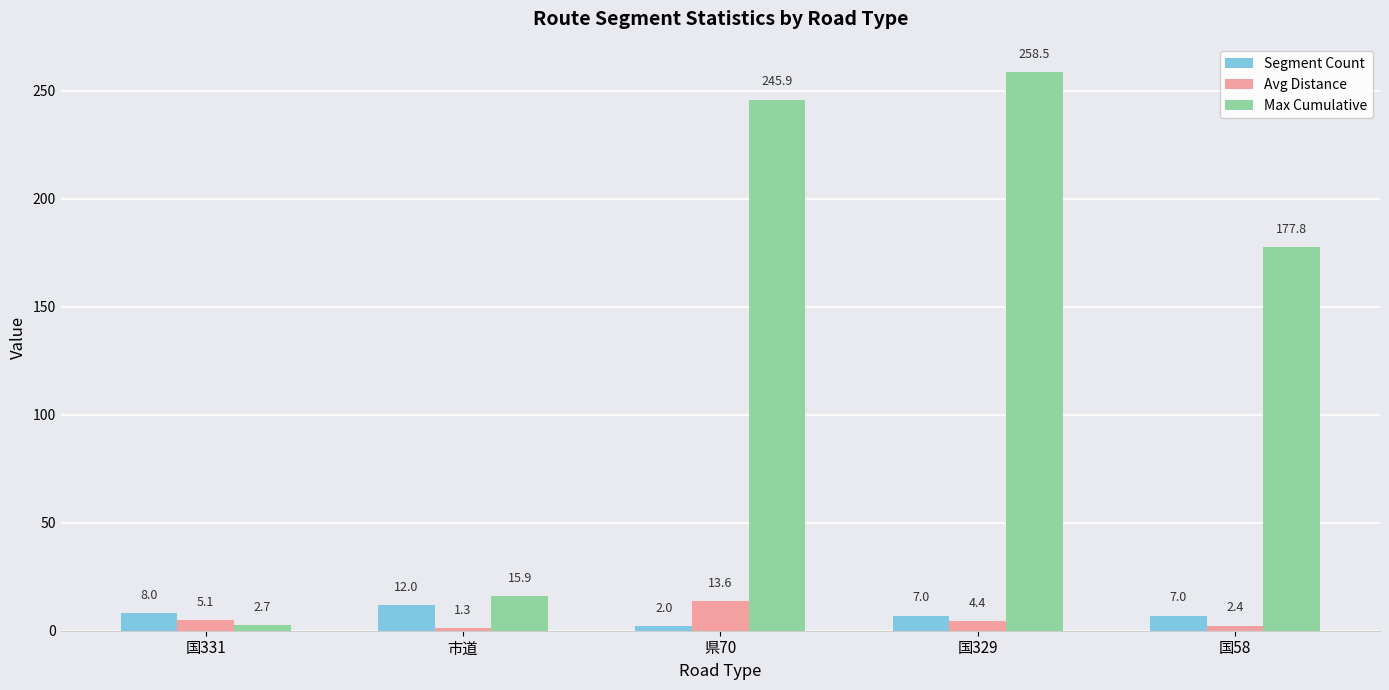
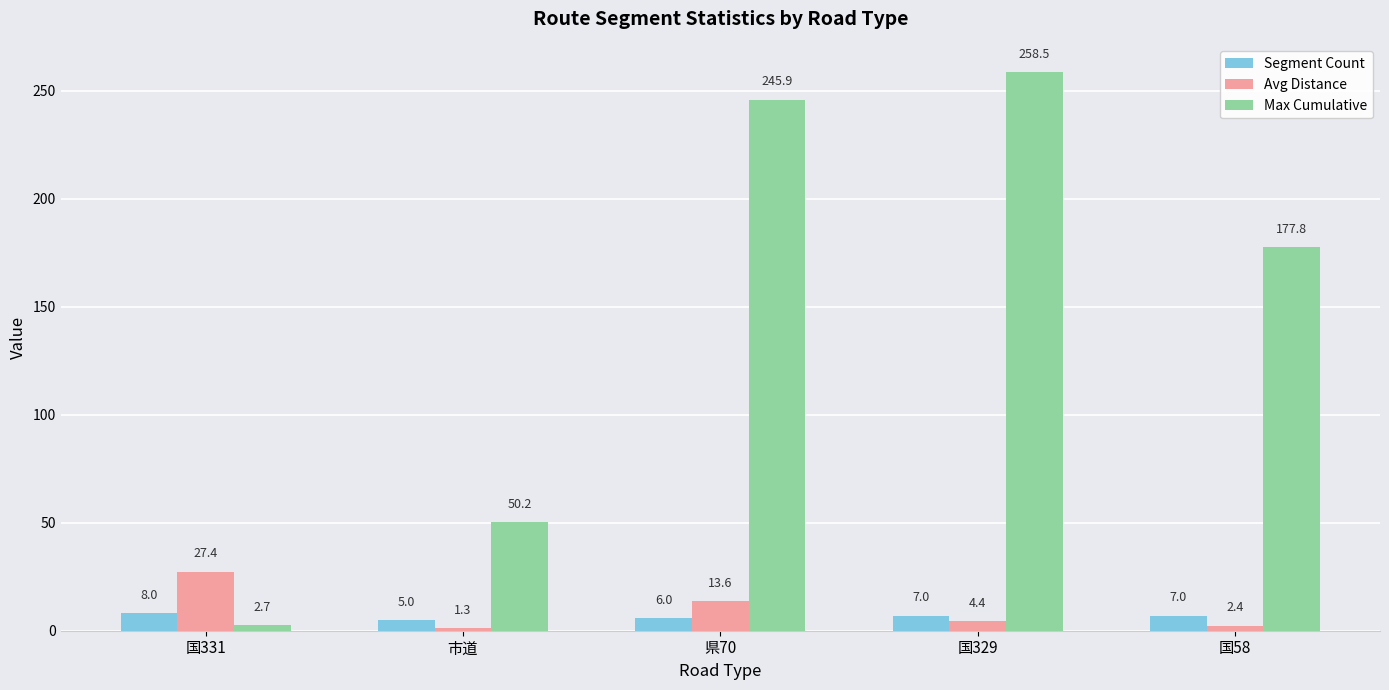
  {
    "Segment Count": {
      "国331": 8.0,
-     "市道": 12.0,
-     "県70": 2.0,
+     "市道": 5.0,
+     "県70": 6.0,
      "国329": 7.0,
      "国58": 7.0
    },
    "Avg Distance": {
-     "国331": 5.1,
+     "国331": 27.4,
      "市道": 1.3,
      "県70": 13.6,
      "国329": 4.4,
      "国58": 2.4
    },
    "Max Cumulative": {
      "国331": 2.7,
-     "市道": 15.9,
+     "市道": 50.2,
      "県70": 245.9,
      "国329": 258.5,
      "国58": 177.8
    }
  }
